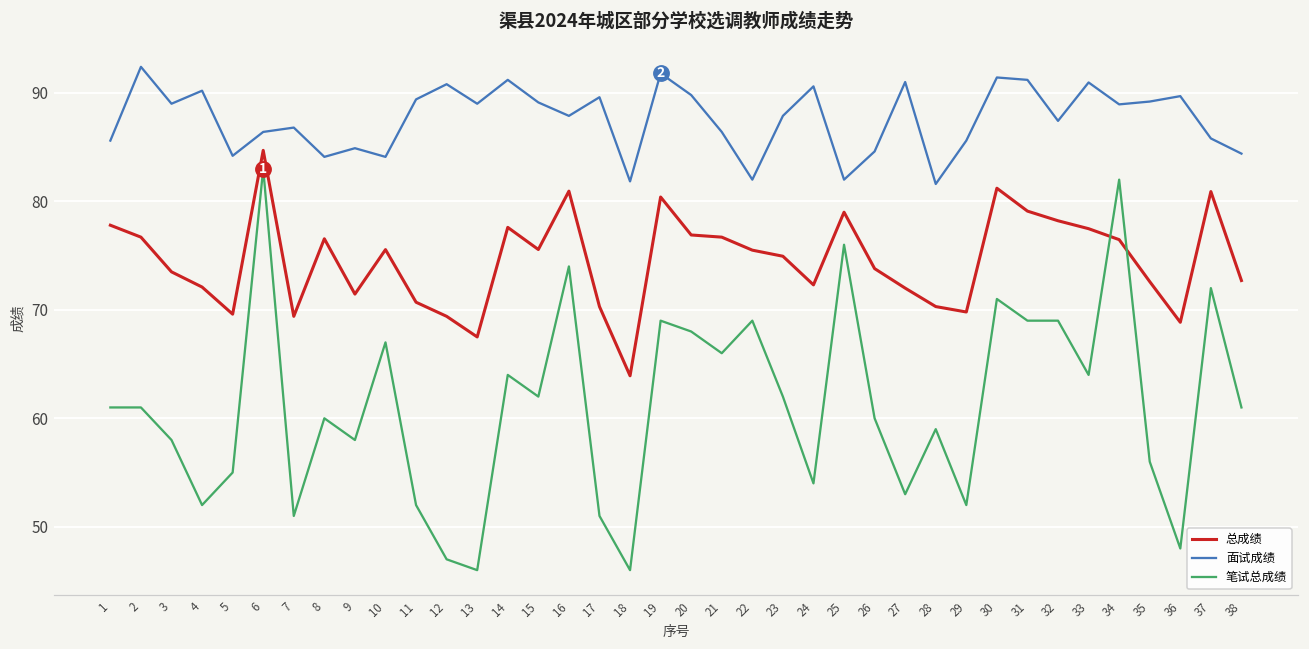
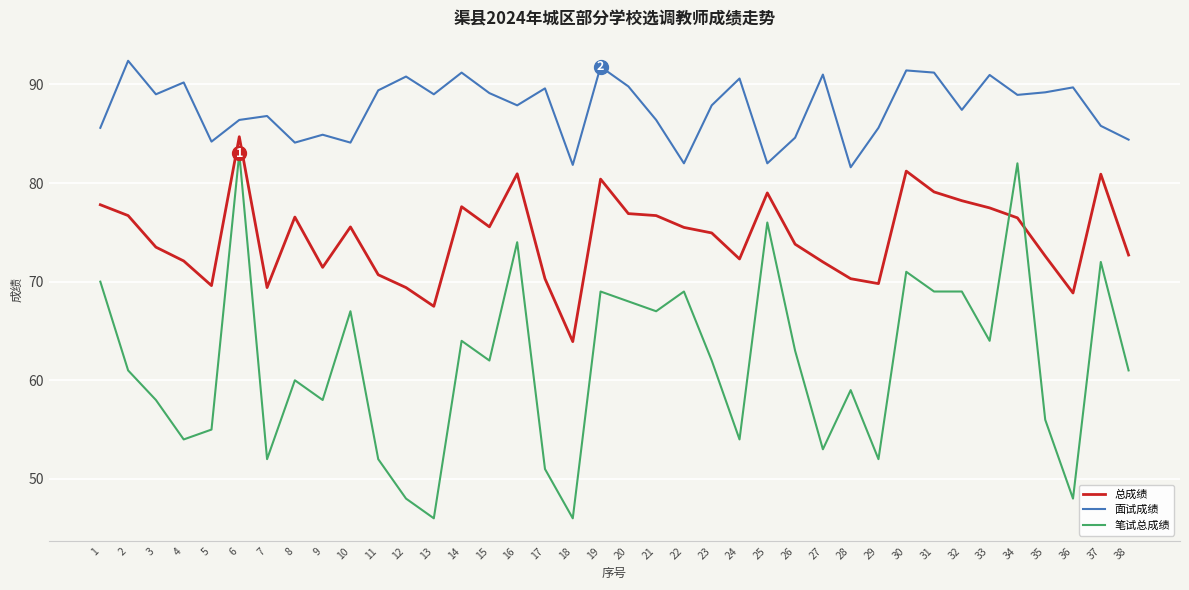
  {
    "笔试总成绩": {
-     "1": 61,
+     "1": 70,
      "2": 61,
      "3": 58,
-     "4": 52,
+     "4": 54,
      "5": 55,
-     "7": 51,
+     "7": 52,
      "8": 60,
      "9": 58,
      "10": 67,
      "11": 52,
-     "12": 47,
+     "12": 48,
      "13": 46,
      "14": 64,
      "15": 62,
      "16": 74,
      "17": 51,
      "18": 46,
      "19": 69,
      "20": 68,
-     "21": 66,
+     "21": 67,
      "22": 69,
      "23": 62,
      "24": 54,
      "25": 76,
-     "26": 60,
+     "26": 63,
      "27": 53,
      "28": 59,
      "29": 52,
      "30": 71,
      "31": 69,
      "32": 69,
      "33": 64,
      "34": 82,
      "35": 56,
      "36": 48,
      "37": 72,
      "38": 61
    }
  }
